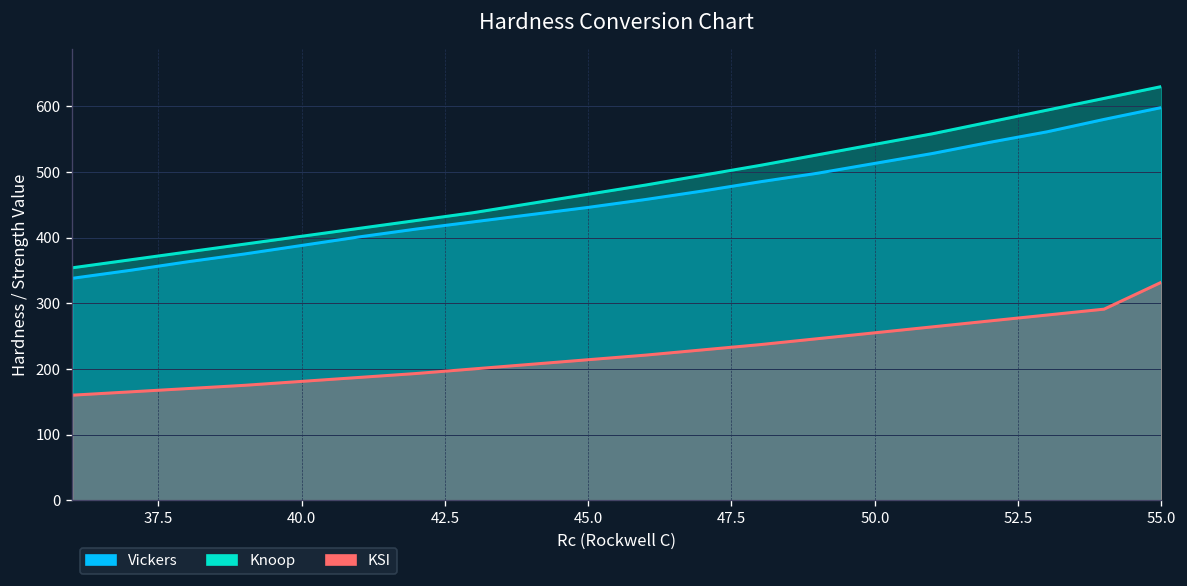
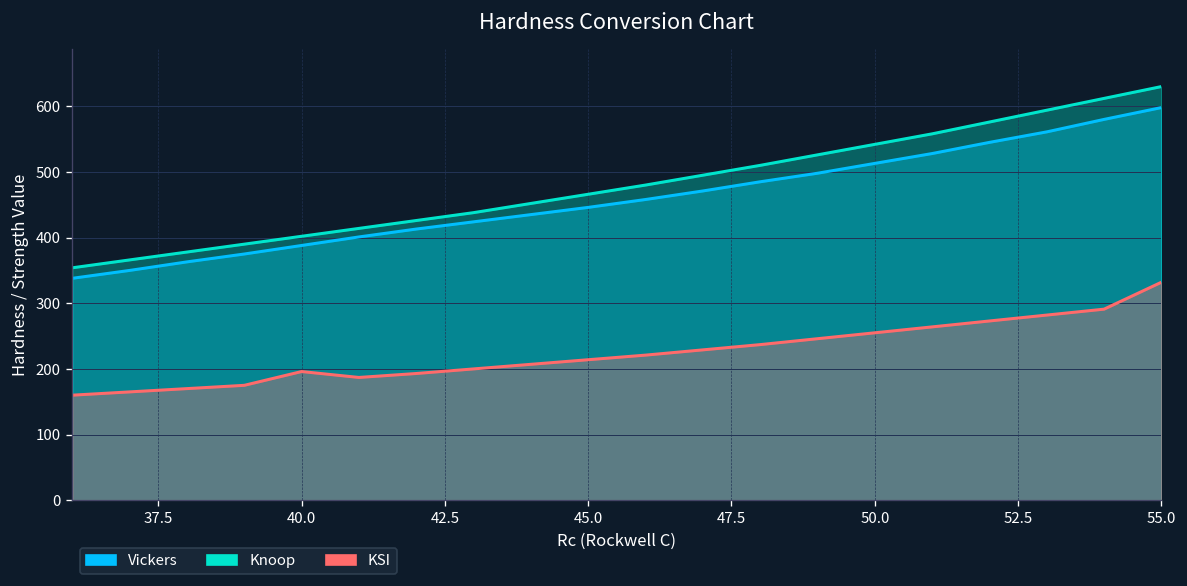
  {
    "KSI": {
-     "40.0": 180,
+     "40.0": 200,
      "45.0": 210,
      "50.0": 260,
      "55.0": 330
    }
  }
